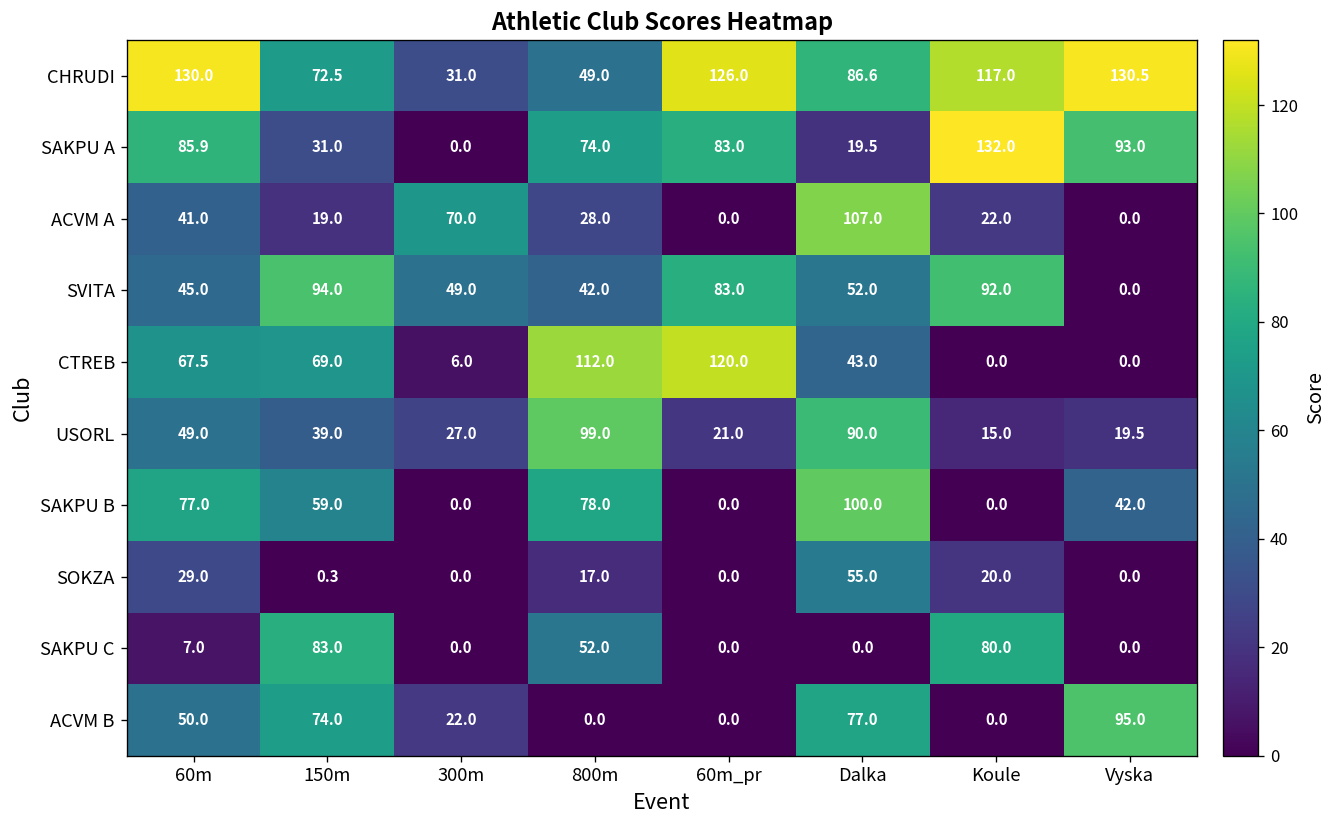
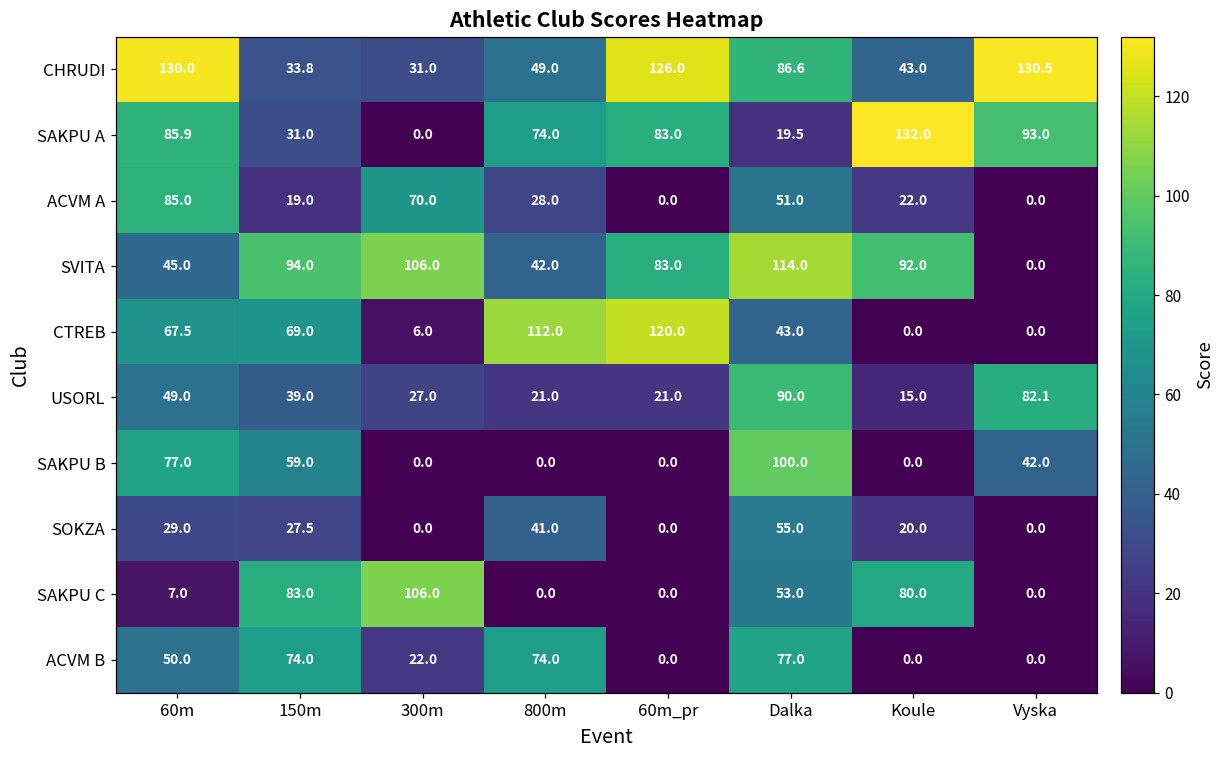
  {
    "CHRUDI": {
      "60m": 130.0,
-     "150m": 72.5,
+     "150m": 33.8,
      "300m": 31.0,
      "800m": 49.0,
      "60m_pr": 126.0,
      "Dalka": 86.6,
-     "Koule": 117.0,
+     "Koule": 43.0,
      "Vyska": 130.5
    },
    "SAKPU A": {
      "60m": 85.9,
      "150m": 31.0,
      "300m": 0.0,
      "800m": 74.0,
      "60m_pr": 83.0,
      "Dalka": 19.5,
      "Koule": 132.0,
      "Vyska": 93.0
    },
    "ACVM A": {
-     "60m": 41.0,
+     "60m": 85.0,
      "150m": 19.0,
      "300m": 70.0,
      "800m": 28.0,
      "60m_pr": 0.0,
-     "Dalka": 107.0,
+     "Dalka": 51.0,
      "Koule": 22.0,
      "Vyska": 0.0
    },
    "SVITA": {
      "60m": 45.0,
      "150m": 94.0,
-     "300m": 49.0,
+     "300m": 106.0,
      "800m": 42.0,
      "60m_pr": 83.0,
-     "Dalka": 52.0,
+     "Dalka": 114.0,
      "Koule": 92.0,
      "Vyska": 0.0
    },
    "CTREB": {
      "60m": 67.5,
      "150m": 69.0,
      "300m": 6.0,
      "800m": 112.0,
      "60m_pr": 120.0,
      "Dalka": 43.0,
      "Koule": 0.0,
      "Vyska": 0.0
    },
    "USORL": {
      "60m": 49.0,
      "150m": 39.0,
      "300m": 27.0,
-     "800m": 99.0,
+     "800m": 21.0,
      "60m_pr": 21.0,
      "Dalka": 90.0,
      "Koule": 15.0,
-     "Vyska": 19.5
+     "Vyska": 82.1
    },
    "SAKPU B": {
      "60m": 77.0,
      "150m": 59.0,
      "300m": 0.0,
-     "800m": 78.0,
+     "800m": 0.0,
      "60m_pr": 0.0,
      "Dalka": 100.0,
      "Koule": 0.0,
      "Vyska": 42.0
    },
    "SOKZA": {
      "60m": 29.0,
-     "150m": 0.3,
+     "150m": 27.5,
      "300m": 0.0,
-     "800m": 17.0,
+     "800m": 41.0,
      "60m_pr": 0.0,
      "Dalka": 55.0,
      "Koule": 20.0,
      "Vyska": 0.0
    },
    "SAKPU C": {
      "60m": 7.0,
      "150m": 83.0,
-     "300m": 0.0,
-     "800m": 52.0,
+     "300m": 106.0,
+     "800m": 0.0,
      "60m_pr": 0.0,
-     "Dalka": 0.0,
+     "Dalka": 53.0,
      "Koule": 80.0,
      "Vyska": 0.0
    },
    "ACVM B": {
      "60m": 50.0,
      "150m": 74.0,
      "300m": 22.0,
-     "800m": 0.0,
+     "800m": 74.0,
      "60m_pr": 0.0,
      "Dalka": 77.0,
      "Koule": 0.0,
-     "Vyska": 95.0
+     "Vyska": 0.0
    }
  }
